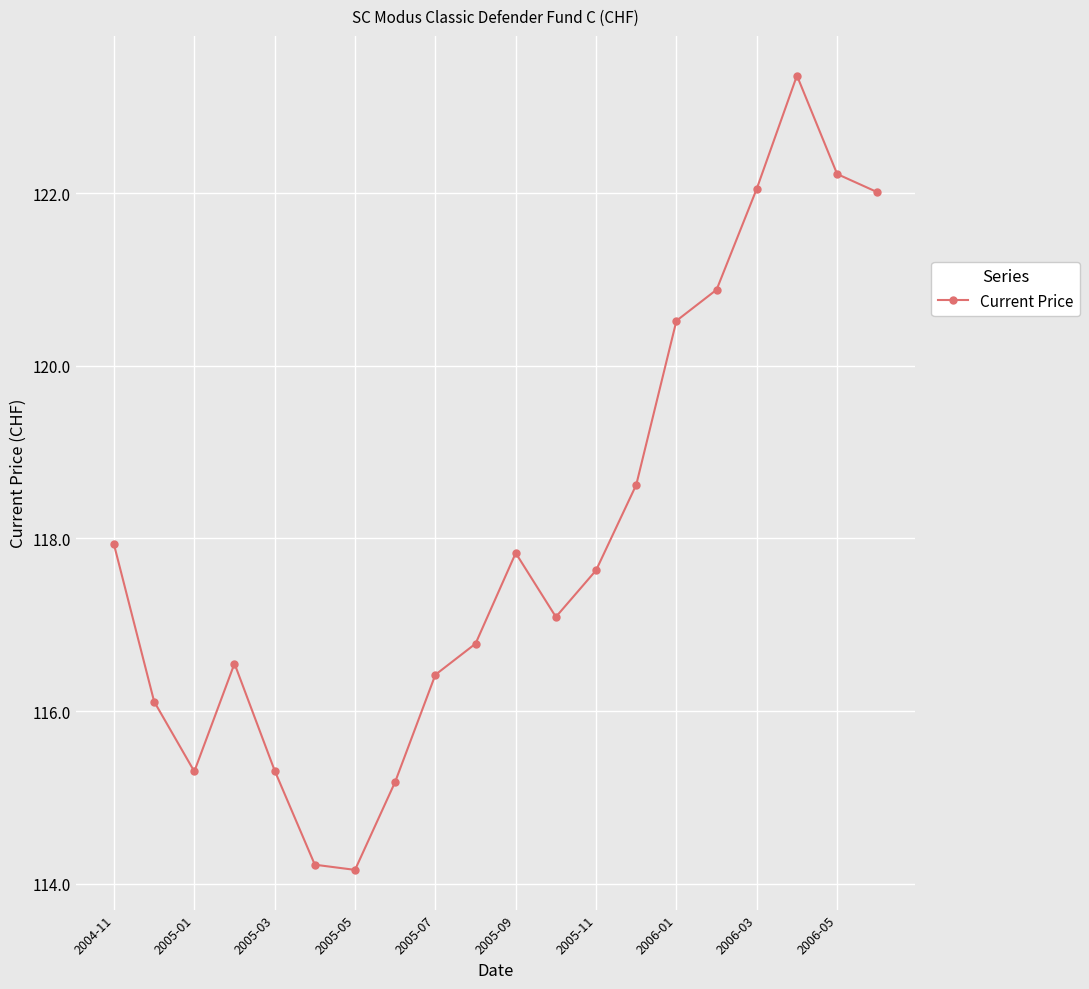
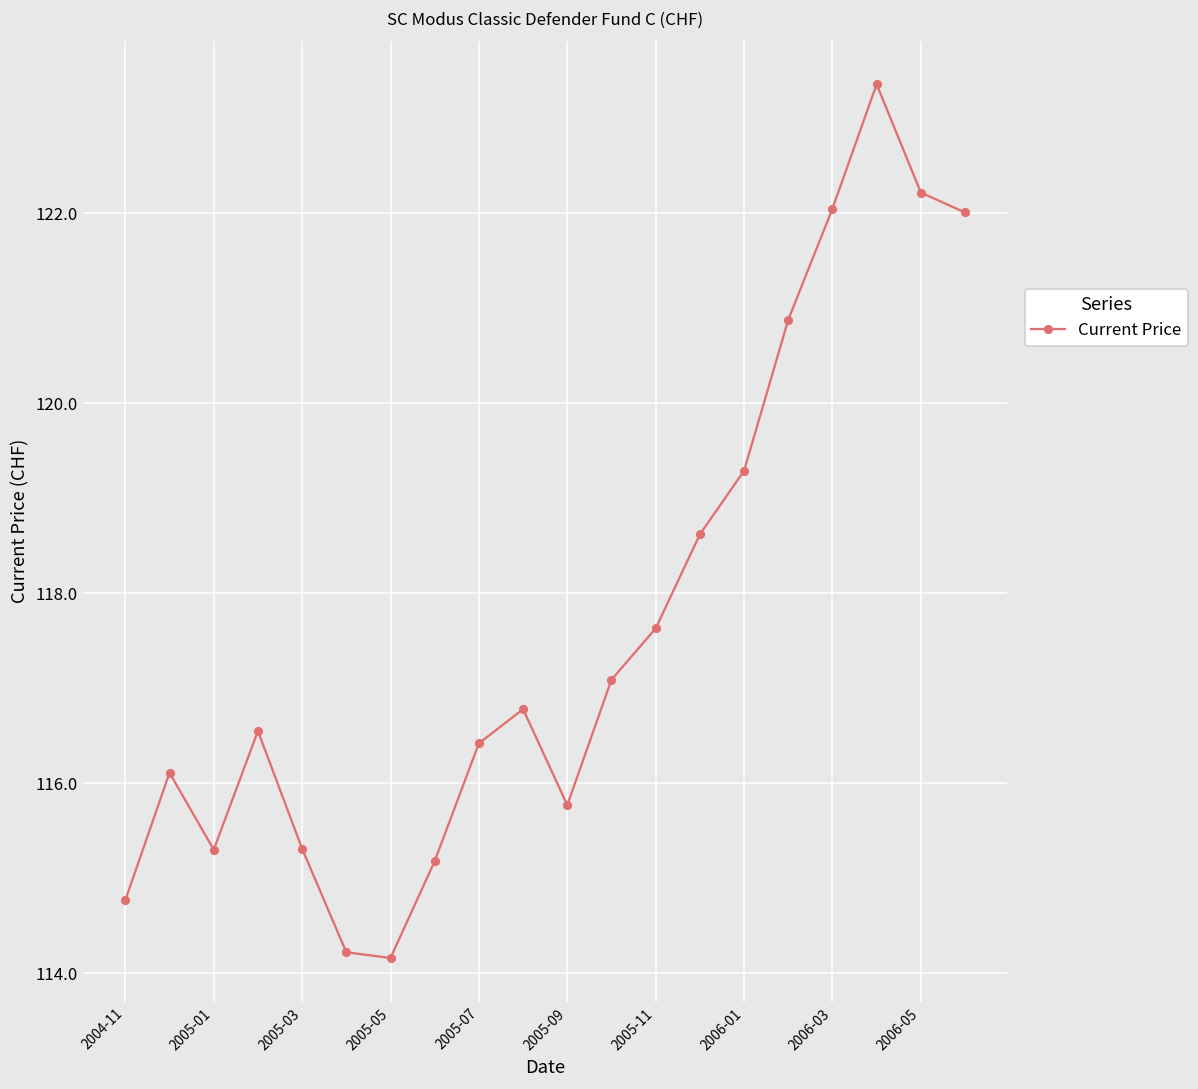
  {
-   "2004-11": 117.9,
+   "2004-11": 114.8,
    "2005-01": 115.3,
    "2005-03": 115.3,
    "2005-05": 114.2,
    "2005-07": 116.4,
-   "2005-09": 117.8,
+   "2005-09": 115.8,
    "2005-11": 117.6,
-   "2006-01": 120.5,
+   "2006-01": 119.3,
    "2006-03": 122.1,
    "2006-05": 122.2
  }
